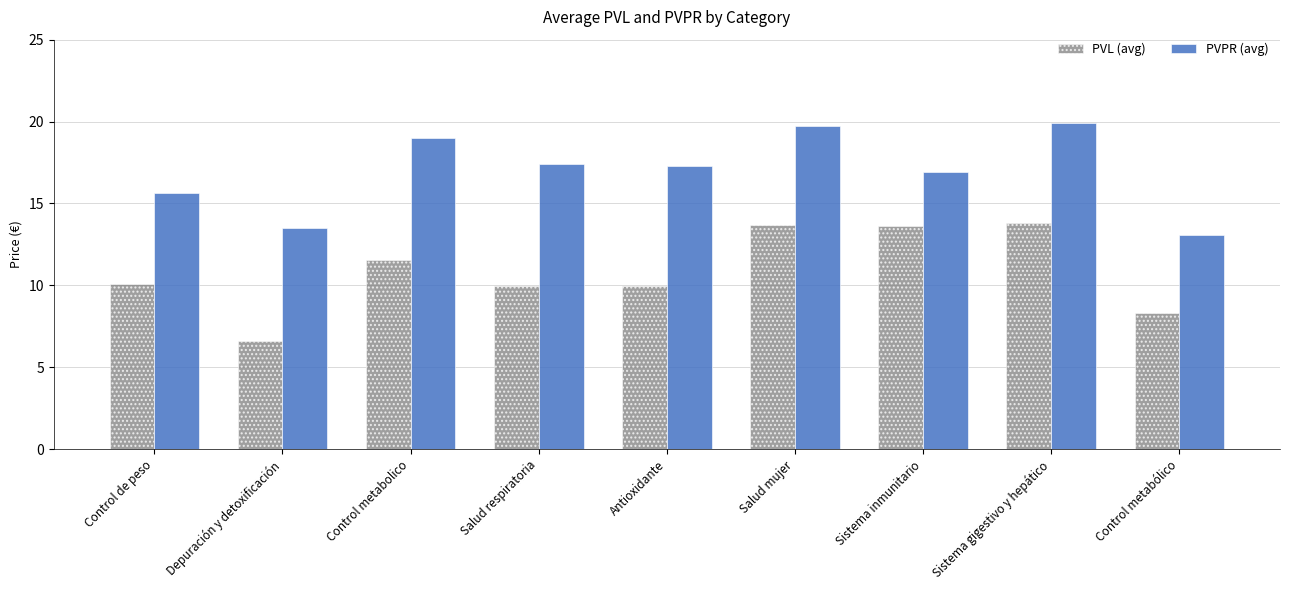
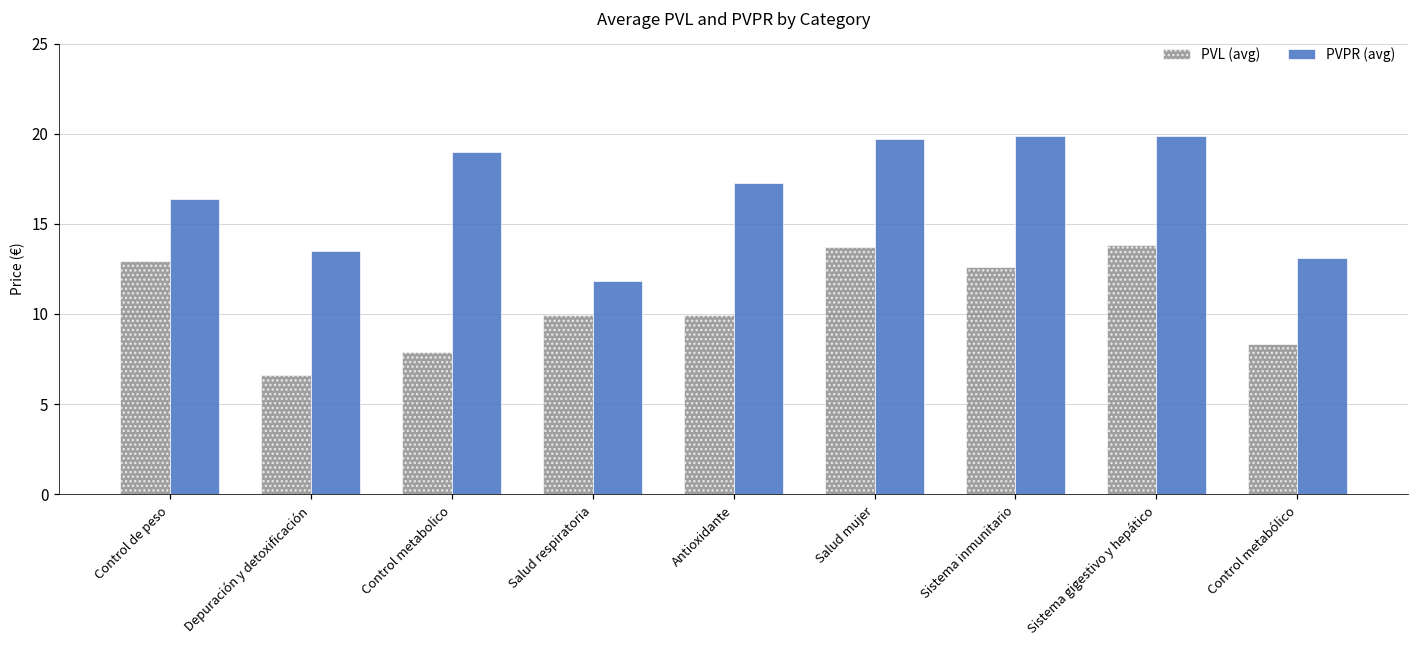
  {
    "PVL (avg)": {
-     "Control de peso": 10.1,
+     "Control de peso": 13.0,
      "Depuración y detoxificación": 6.6,
-     "Control metabolico": 11.6,
+     "Control metabolico": 7.9,
      "Salud respiratoria": 10.0,
      "Antioxidante": 10.0,
      "Salud mujer": 13.7,
-     "Sistema inmunitario": 13.6,
+     "Sistema inmunitario": 12.6,
      "Sistema gigestivo y hepático": 13.8,
      "Control metabólico": 8.3
    },
    "PVPR (avg)": {
-     "Control de peso": 15.7,
+     "Control de peso": 16.4,
      "Depuración y detoxificación": 13.5,
      "Control metabolico": 19.0,
-     "Salud respiratoria": 17.4,
+     "Salud respiratoria": 11.8,
      "Antioxidante": 17.3,
      "Salud mujer": 19.7,
-     "Sistema inmunitario": 17.0,
+     "Sistema inmunitario": 19.9,
      "Sistema gigestivo y hepático": 19.9,
      "Control metabólico": 13.1
    }
  }
